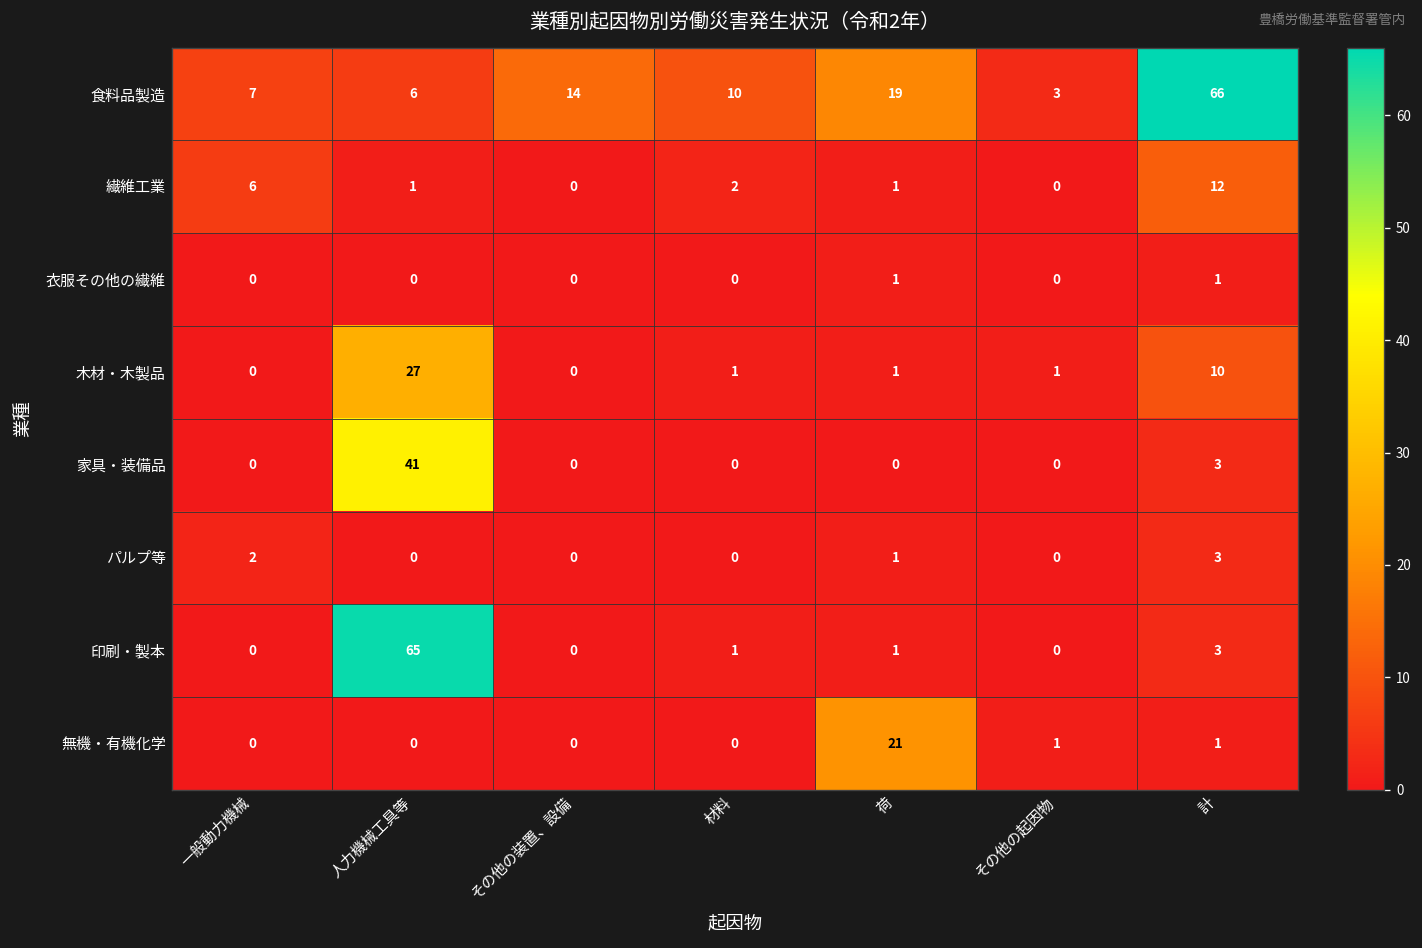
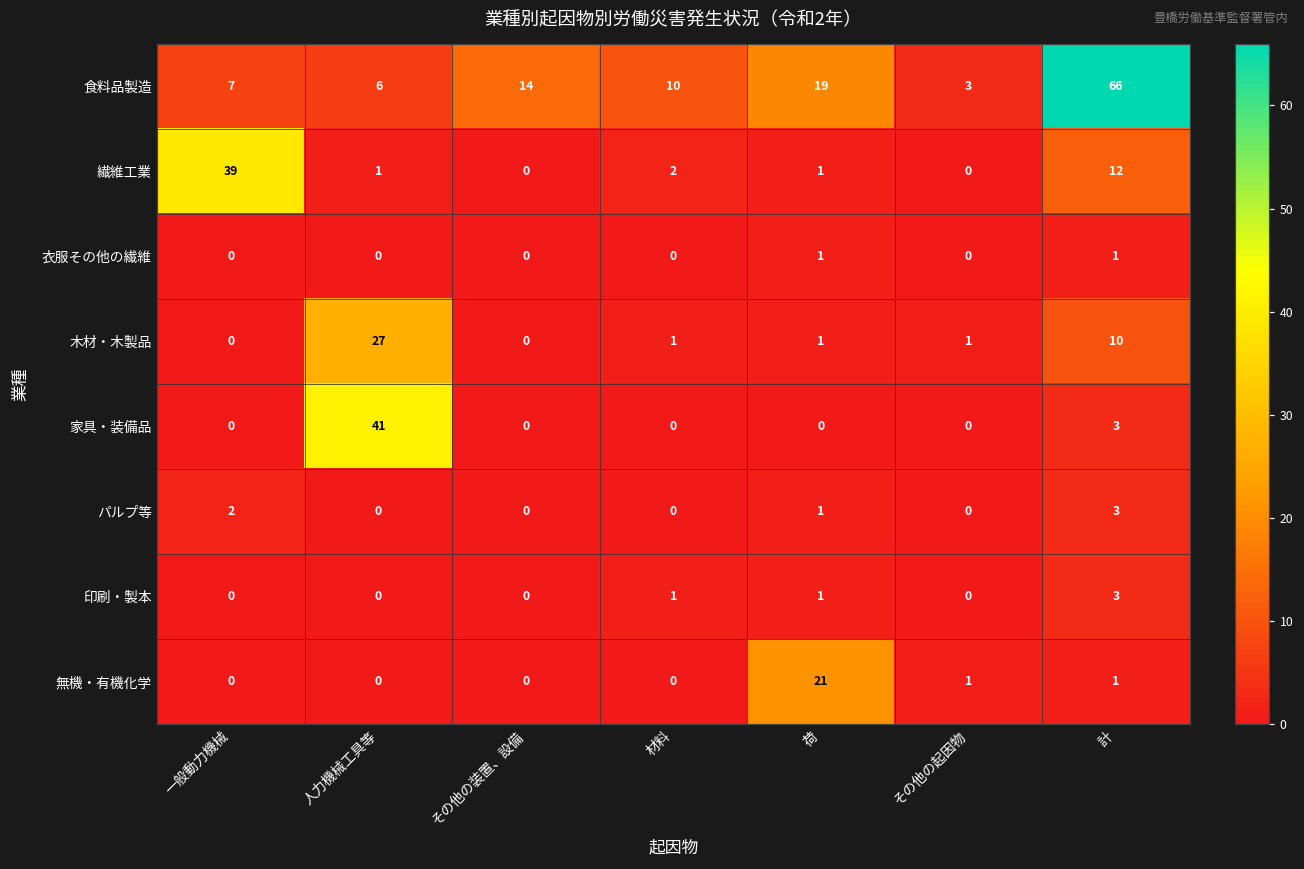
  {
    "食料品製造": {
      "一般動力機械": 7,
      "人力機械工具等": 6,
      "その他の装置、設備": 14,
      "材料": 10,
      "荷": 19,
      "その他の起因物": 3,
      "計": 66
    },
    "繊維工業": {
-     "一般動力機械": 6,
+     "一般動力機械": 39,
      "人力機械工具等": 1,
      "その他の装置、設備": 0,
      "材料": 2,
      "荷": 1,
      "その他の起因物": 0,
      "計": 12
    },
    "衣服その他の繊維": {
      "一般動力機械": 0,
      "人力機械工具等": 0,
      "その他の装置、設備": 0,
      "材料": 0,
      "荷": 1,
      "その他の起因物": 0,
      "計": 1
    },
    "木材・木製品": {
      "一般動力機械": 0,
      "人力機械工具等": 27,
      "その他の装置、設備": 0,
      "材料": 1,
      "荷": 1,
      "その他の起因物": 1,
      "計": 10
    },
    "家具・装備品": {
      "一般動力機械": 0,
      "人力機械工具等": 41,
      "その他の装置、設備": 0,
      "材料": 0,
      "荷": 0,
      "その他の起因物": 0,
      "計": 3
    },
    "パルプ等": {
      "一般動力機械": 2,
      "人力機械工具等": 0,
      "その他の装置、設備": 0,
      "材料": 0,
      "荷": 1,
      "その他の起因物": 0,
      "計": 3
    },
    "印刷・製本": {
      "一般動力機械": 0,
-     "人力機械工具等": 65,
+     "人力機械工具等": 0,
      "その他の装置、設備": 0,
      "材料": 1,
      "荷": 1,
      "その他の起因物": 0,
      "計": 3
    },
    "無機・有機化学": {
      "一般動力機械": 0,
      "人力機械工具等": 0,
      "その他の装置、設備": 0,
      "材料": 0,
      "荷": 21,
      "その他の起因物": 1,
      "計": 1
    }
  }
